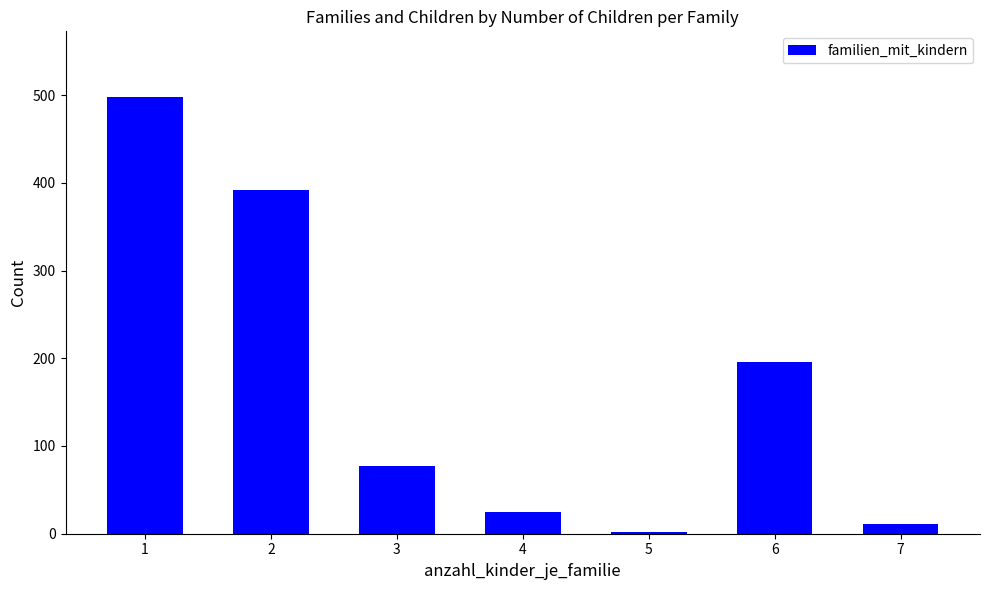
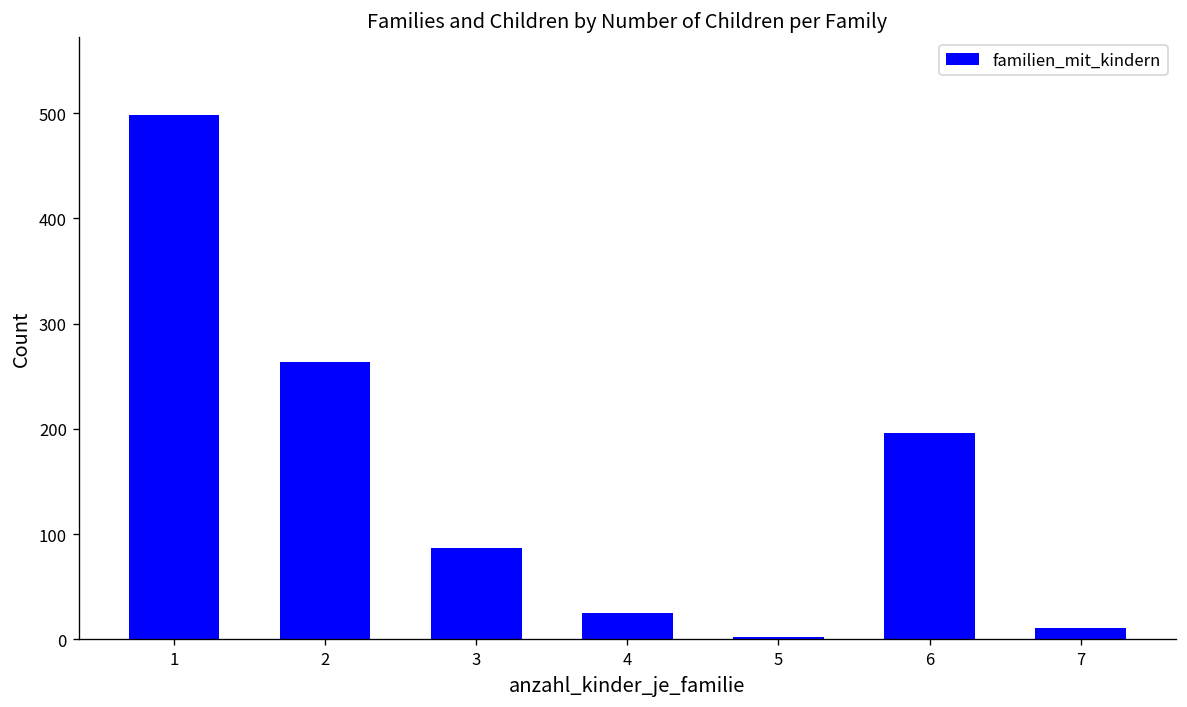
  {
    "1": 500,
-   "2": 390,
-   "3": 80,
+   "2": 260,
+   "3": 90,
    "4": 30,
    "6": 200,
    "7": 10
  }
